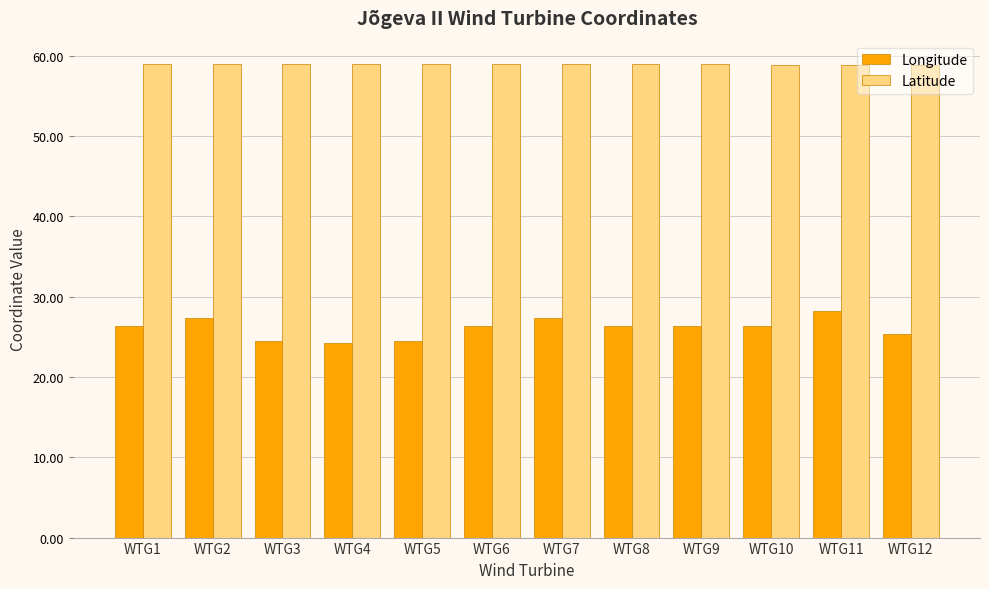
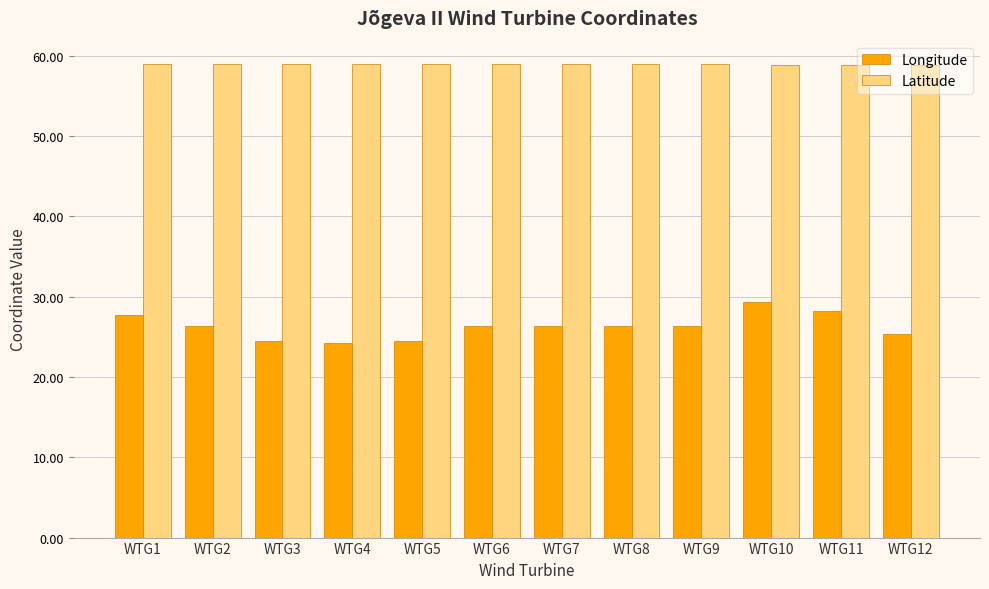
  {
    "Longitude": {
-     "WTG1": 26,
-     "WTG2": 27,
+     "WTG1": 28,
+     "WTG2": 26,
      "WTG3": 24,
      "WTG4": 24,
      "WTG5": 25,
      "WTG6": 26,
-     "WTG7": 27,
+     "WTG7": 26,
      "WTG8": 26,
      "WTG9": 26,
-     "WTG10": 26,
+     "WTG10": 29,
      "WTG11": 28,
      "WTG12": 25
    },
    "Latitude": {
      "WTG1": 59,
      "WTG2": 59,
      "WTG3": 59,
      "WTG4": 59,
      "WTG5": 59,
      "WTG6": 59,
      "WTG7": 59,
      "WTG8": 59,
      "WTG9": 59,
      "WTG10": 59,
      "WTG11": 59
    }
  }
